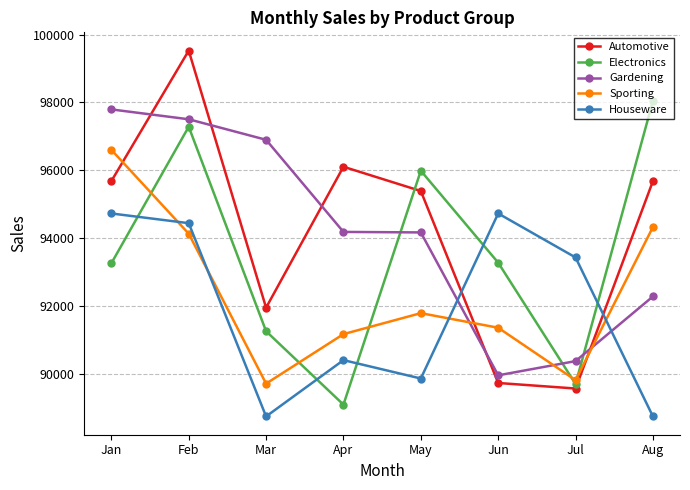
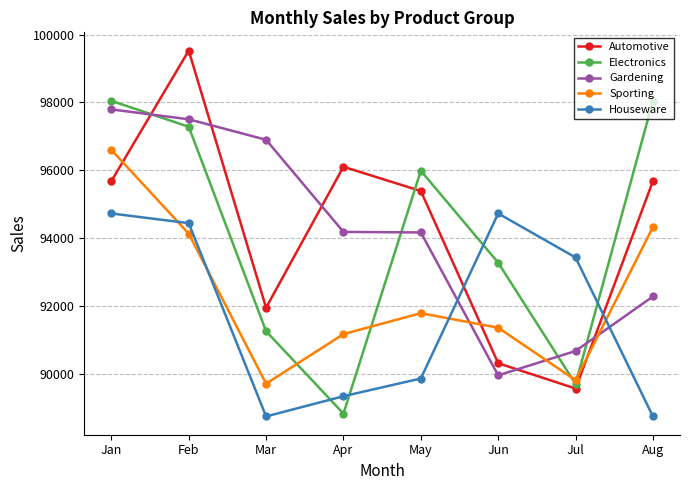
  {
    "Automotive": {
      "Jan": 95700,
      "Feb": 99500,
      "Mar": 91900,
      "Apr": 96100,
      "May": 95400,
-     "Jun": 89700,
+     "Jun": 90300,
      "Jul": 89600,
      "Aug": 95700
    },
    "Electronics": {
-     "Jan": 93300,
+     "Jan": 98000,
      "Feb": 97300,
      "Mar": 91300,
-     "Apr": 89100,
+     "Apr": 88800,
      "May": 96000,
      "Jun": 93300,
      "Jul": 89700
    },
    "Gardening": {
      "Jan": 97800,
      "Feb": 97500,
      "Mar": 96900,
      "Apr": 94200,
      "May": 94200,
      "Jun": 90000,
-     "Jul": 90400,
+     "Jul": 90700,
      "Aug": 92300
    },
    "Sporting": {
      "Jan": 96600,
      "Feb": 94100,
      "Mar": 89700,
      "Apr": 91200,
      "May": 91800,
      "Jun": 91400,
      "Jul": 89800,
      "Aug": 94300
    },
    "Houseware": {
      "Jan": 94700,
      "Feb": 94400,
      "Mar": 88700,
-     "Apr": 90400,
+     "Apr": 89300,
      "May": 89900,
      "Jun": 94700,
      "Jul": 93400,
      "Aug": 88700
    }
  }
